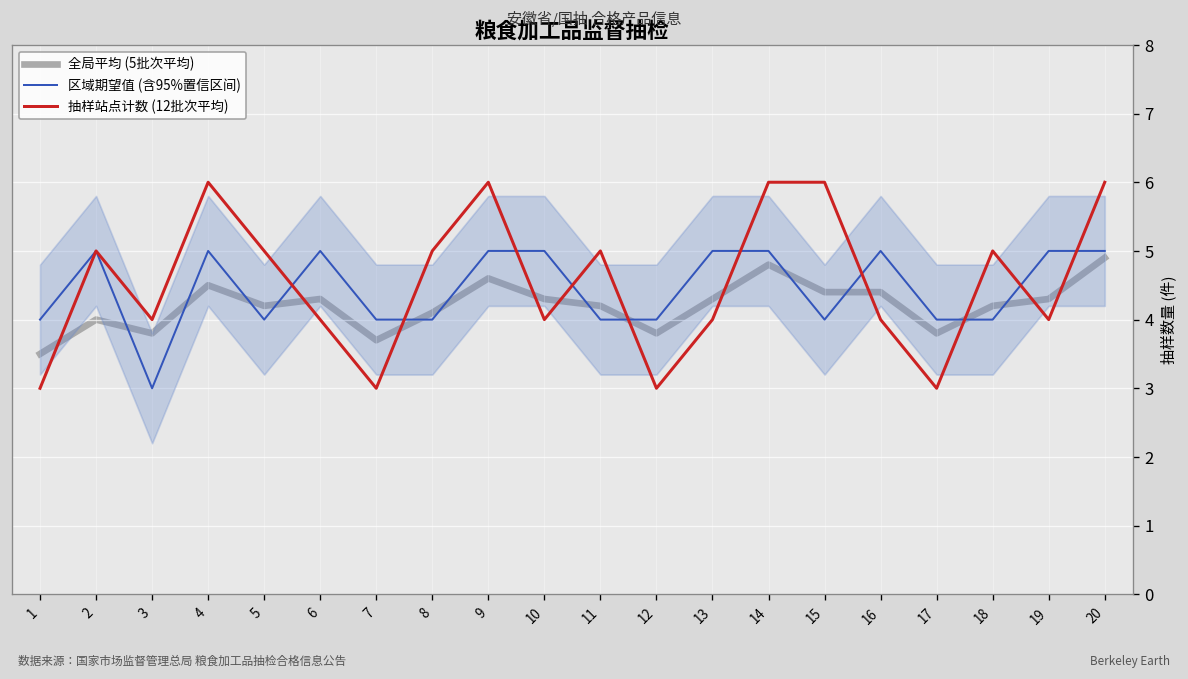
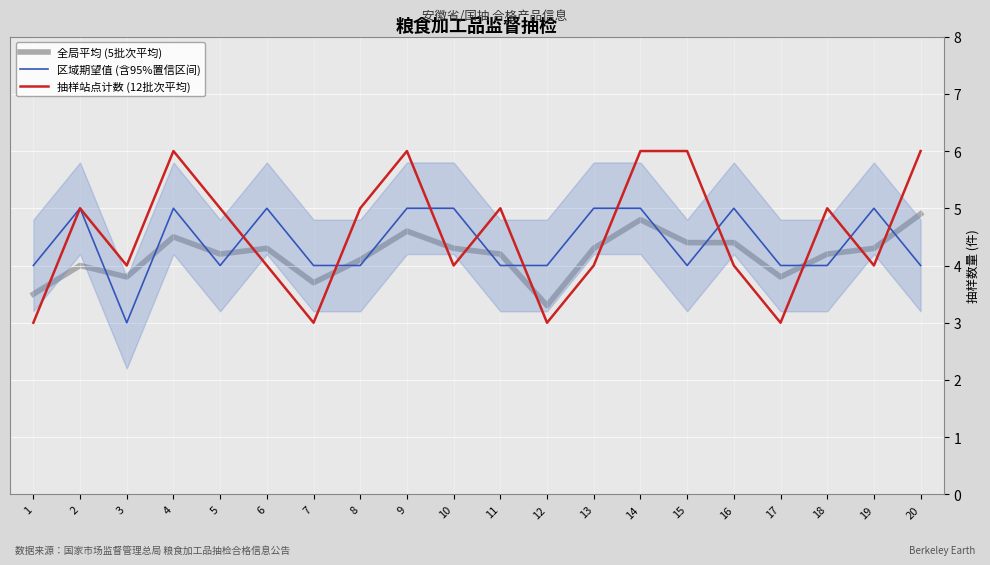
  {
    "全局平均 (5批次平均)": {
      "1": 3.5,
      "2": 4.0,
      "4": 4.5,
      "5": 4.2,
      "6": 4.3,
      "7": 3.7,
      "8": 4.1,
      "9": 4.6,
      "10": 4.3,
      "11": 4.2,
-     "12": 3.8,
+     "12": 3.3,
      "13": 4.3,
      "14": 4.8,
      "15": 4.4,
      "16": 4.4,
      "17": 3.8,
      "18": 4.2,
      "19": 4.3,
      "20": 4.9
    },
    "区域期望值 (含95%置信区间)": {
      "1": 4,
      "3": 3,
      "4": 5,
      "5": 4,
      "6": 5,
      "7": 4,
      "8": 4,
      "9": 5,
      "10": 5,
      "11": 4,
      "12": 4,
      "13": 5,
      "14": 5,
      "15": 4,
      "16": 5,
      "17": 4,
      "18": 4,
      "19": 5,
-     "20": 5
+     "20": 4
    },
    "抽样站点计数 (12批次平均)": {
      "1": 3.0,
      "3": 4.0,
      "4": 6.0,
      "5": 5.0,
      "6": 4.0,
      "7": 3.0,
      "8": 5.0,
      "9": 6.0,
      "10": 4.0,
      "11": 5.0,
      "12": 3.0,
      "13": 4.0,
      "14": 6.0,
      "15": 6.0,
      "16": 4.0,
      "17": 3.0,
      "18": 5.0,
      "19": 4.0,
      "20": 6.0
    }
  }
